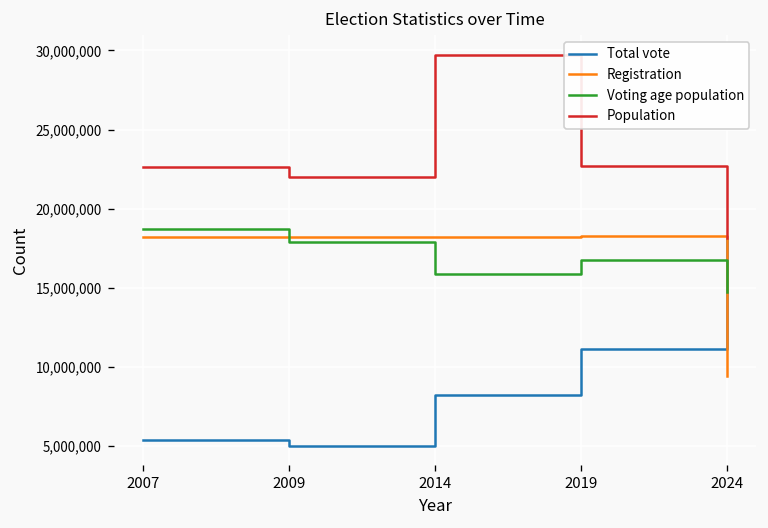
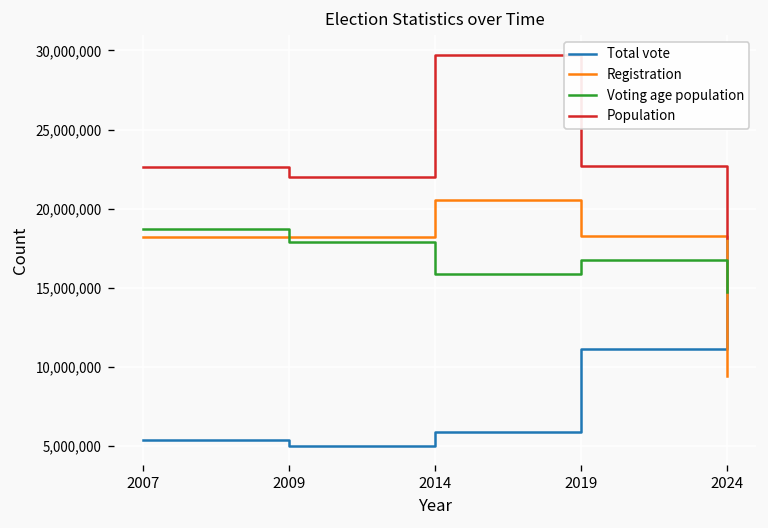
  {
    "Total vote": {
      "2007": "5,400,000",
      "2009": "5,000,000",
-     "2014": "8,300,000",
+     "2014": "5,900,000",
      "2019": "11,100,000"
    },
    "Registration": {
      "2007": "18,200,000",
      "2009": "18,200,000",
-     "2014": "18,200,000",
+     "2014": "20,500,000",
      "2019": "18,300,000",
      "2024": "9,400,000"
    },
    "Voting age population": {
      "2007": "18,700,000",
      "2009": "17,900,000",
      "2014": "15,900,000",
      "2019": "16,800,000",
      "2024": "14,700,000"
    },
    "Population": {
      "2007": "22,700,000",
      "2009": "22,000,000",
      "2014": "29,700,000",
      "2019": "22,700,000"
    }
  }
